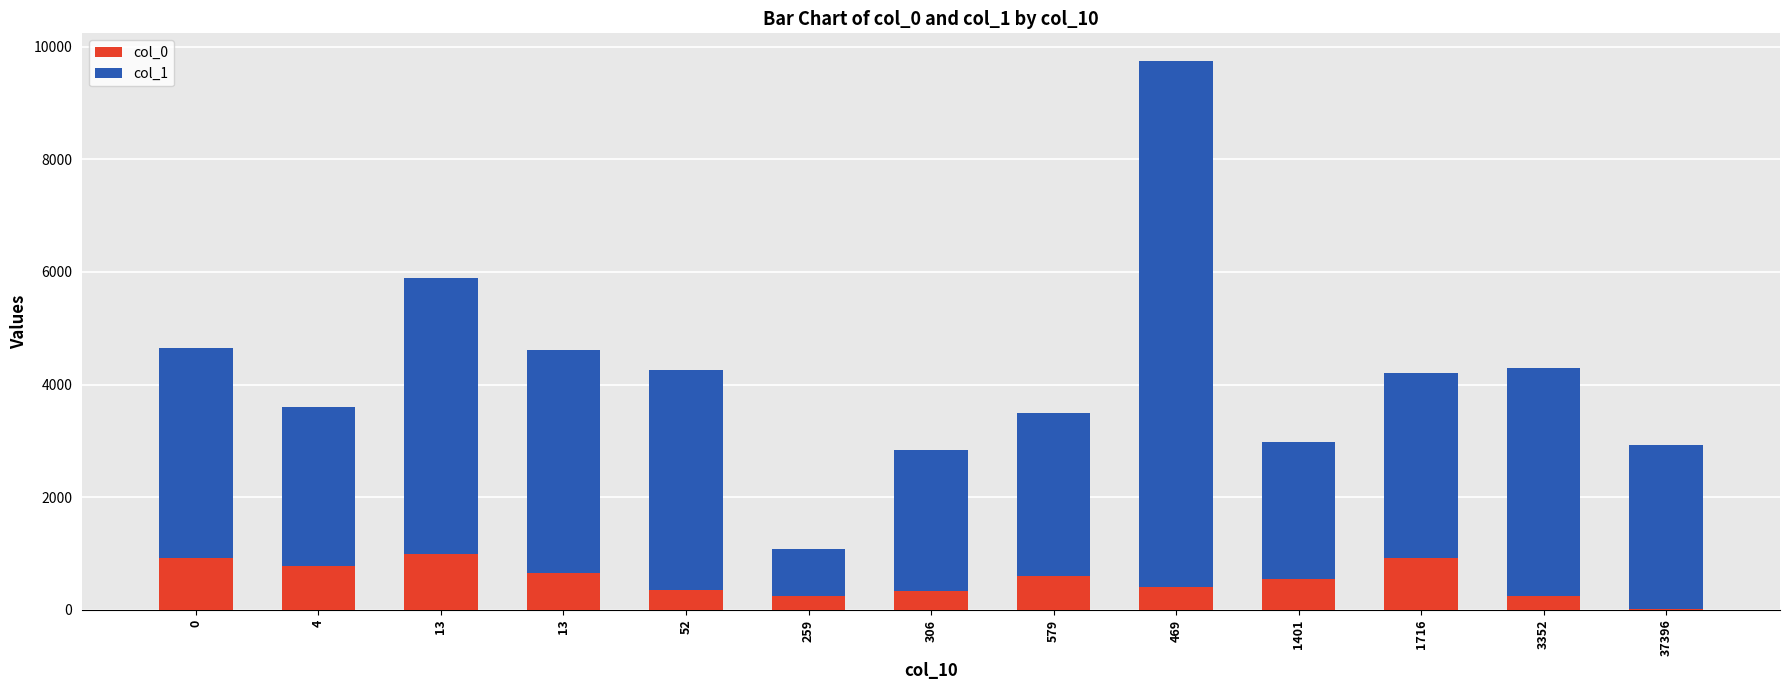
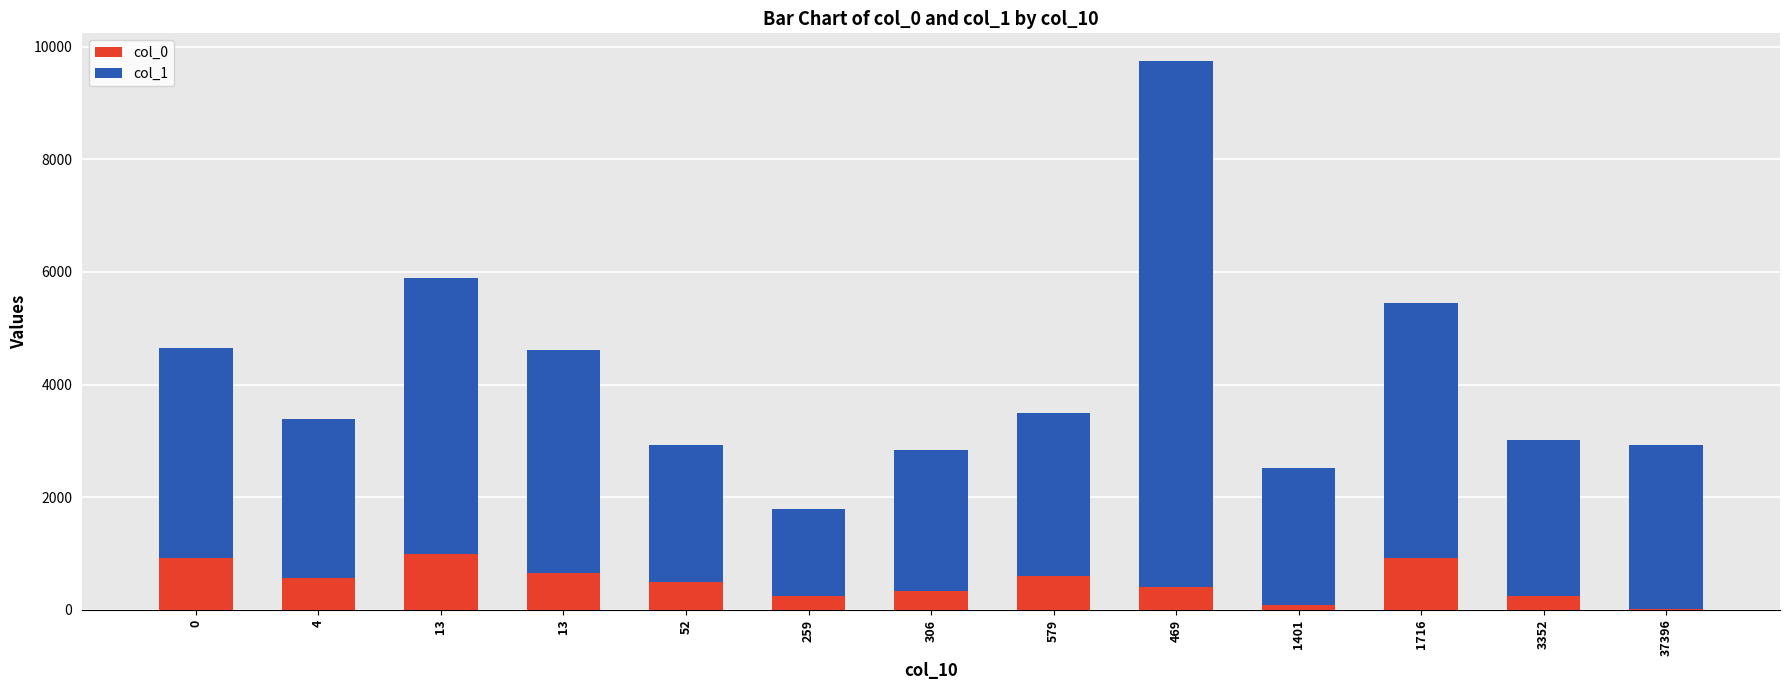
  {
    "col_0": {
      "0": 900,
-     "4": 800,
-     "52": 300,
+     "4": 600,
+     "52": 500,
      "259": 300,
      "306": 300,
      "579": 600,
      "469": 400,
-     "1401": 500,
+     "1401": 100,
      "1716": 900,
      "3352": 200
    },
    "col_1": {
      "0": 3700,
      "4": 2800,
-     "52": 3900,
-     "259": 800,
+     "52": 2400,
+     "259": 1500,
      "306": 2500,
      "579": 2900,
      "469": 9300,
      "1401": 2400,
-     "1716": 3300,
-     "3352": 4100,
+     "1716": 4500,
+     "3352": 2800,
      "37396": 2900
    }
  }
